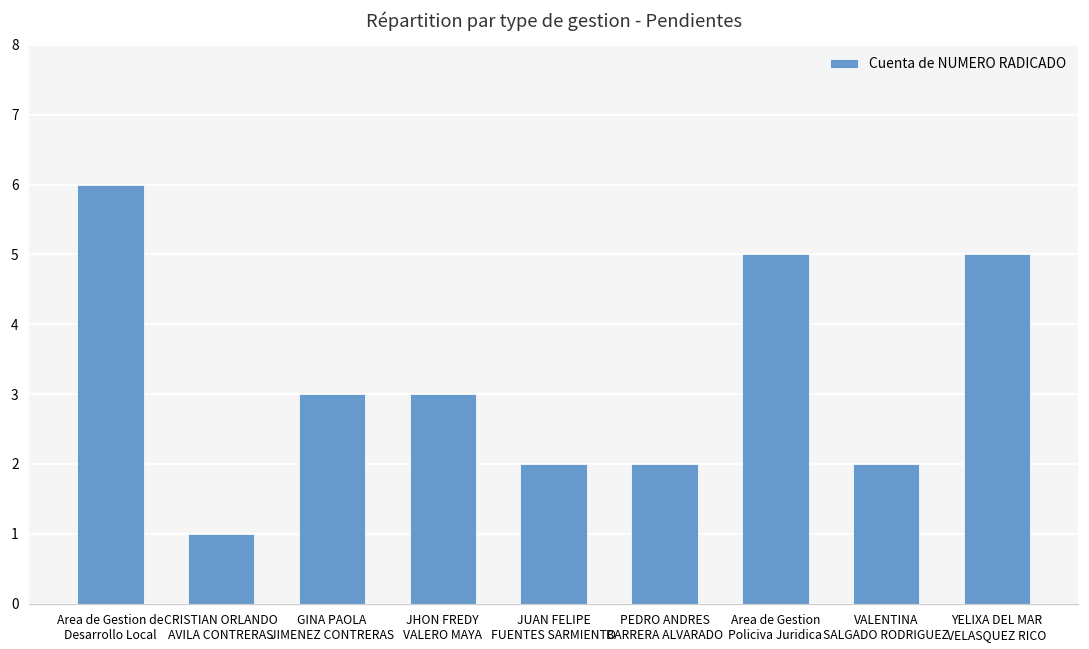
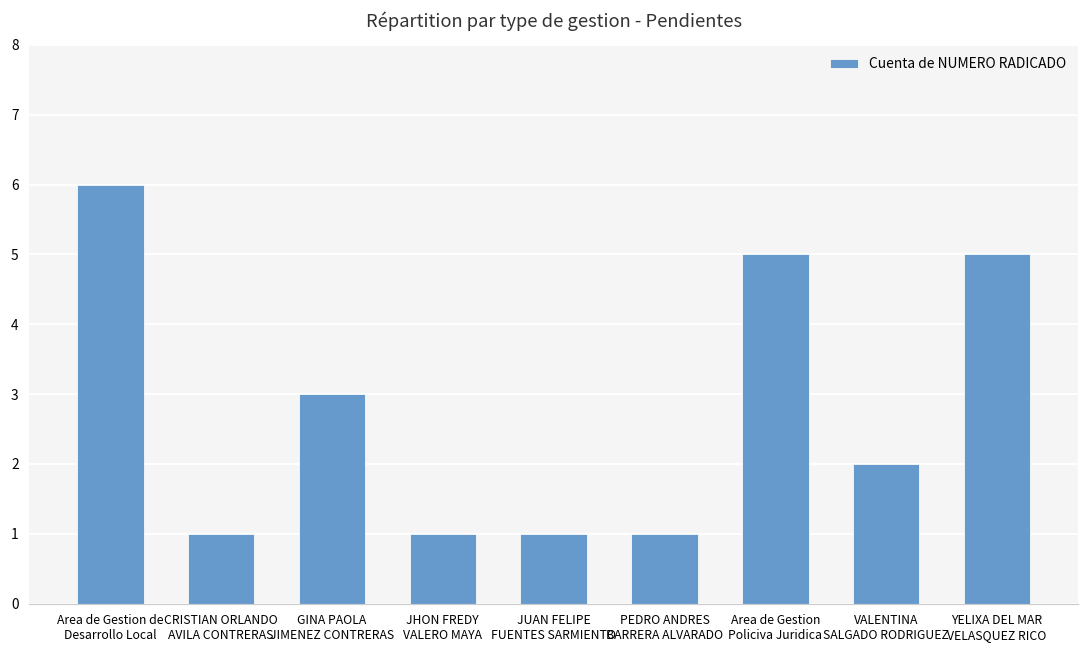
  {
    "Area de Gestion de Desarrollo Local": 6,
    "CRISTIAN ORLANDO AVILA CONTRERAS": 1,
    "GINA PAOLA JIMENEZ CONTRERAS": 3,
-   "JHON FREDY VALERO MAYA": 3,
-   "JUAN FELIPE FUENTES SARMIENTO": 2,
-   "PEDRO ANDRES BARRERA ALVARADO": 2,
+   "JHON FREDY VALERO MAYA": 1,
+   "JUAN FELIPE FUENTES SARMIENTO": 1,
+   "PEDRO ANDRES BARRERA ALVARADO": 1,
    "Area de Gestion Policiva Juridica": 5,
    "VALENTINA SALGADO RODRIGUEZ": 2,
    "YELIXA DEL MAR VELASQUEZ RICO": 5
  }
